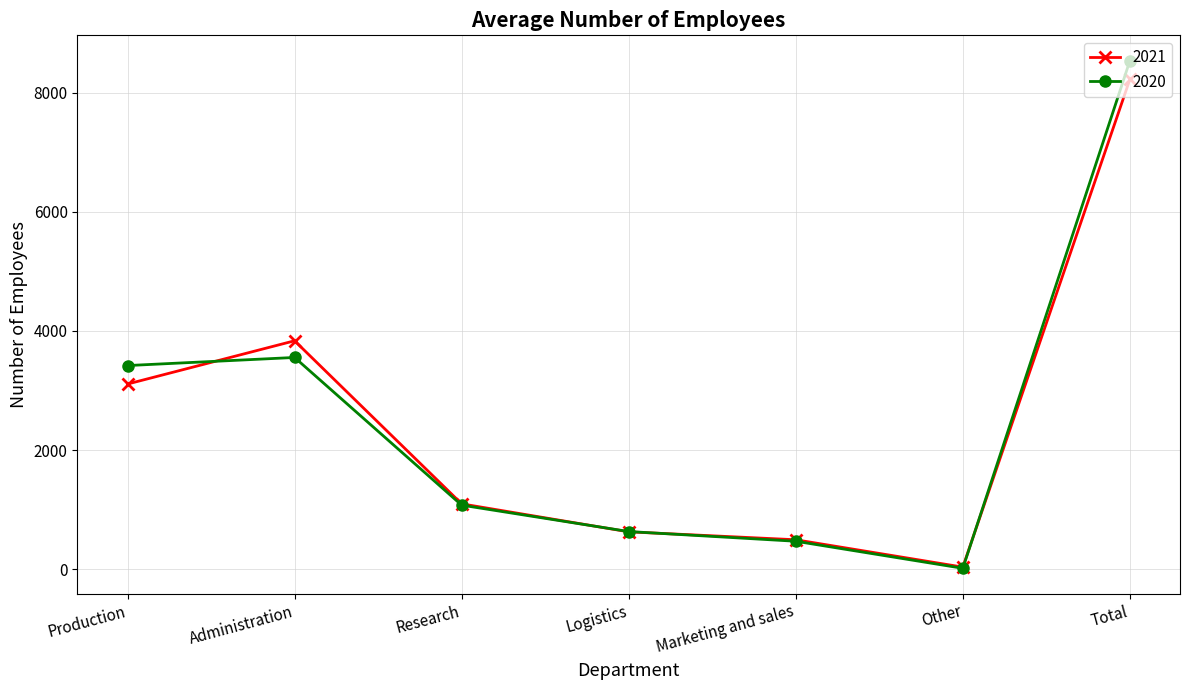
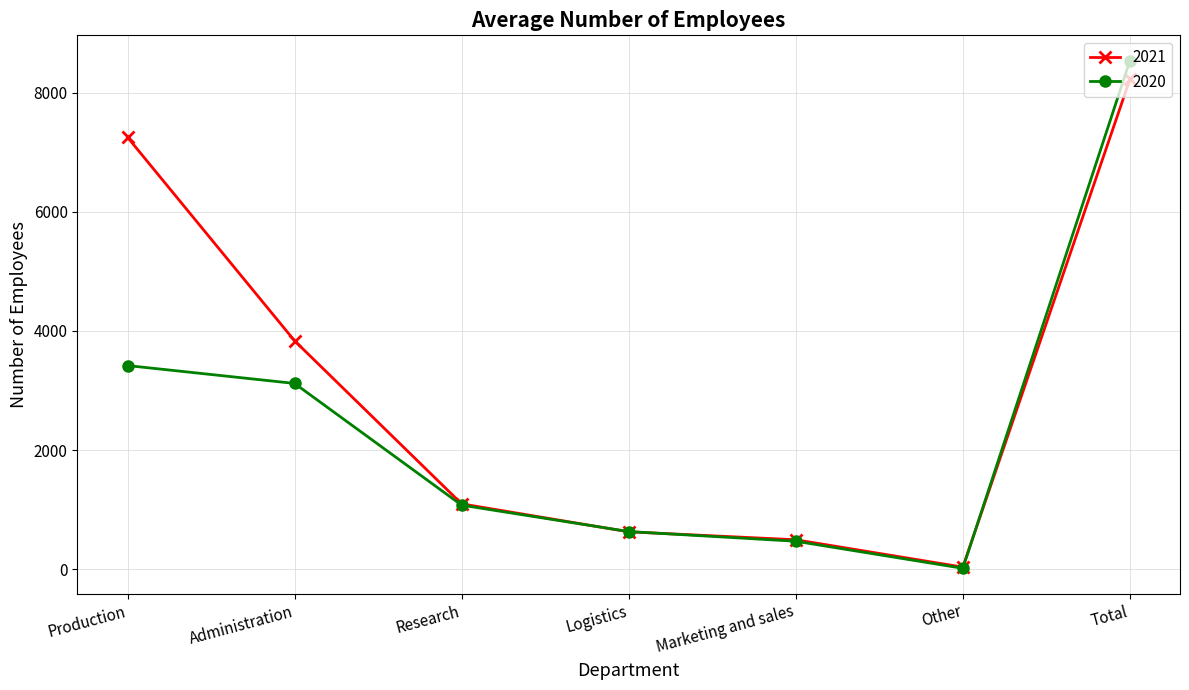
  {
    "2021": {
-     "Production": 3100,
+     "Production": 7300,
      "Administration": 3800
    },
    "2020": {
      "Production": 3400,
-     "Administration": 3600
+     "Administration": 3100
    }
  }
